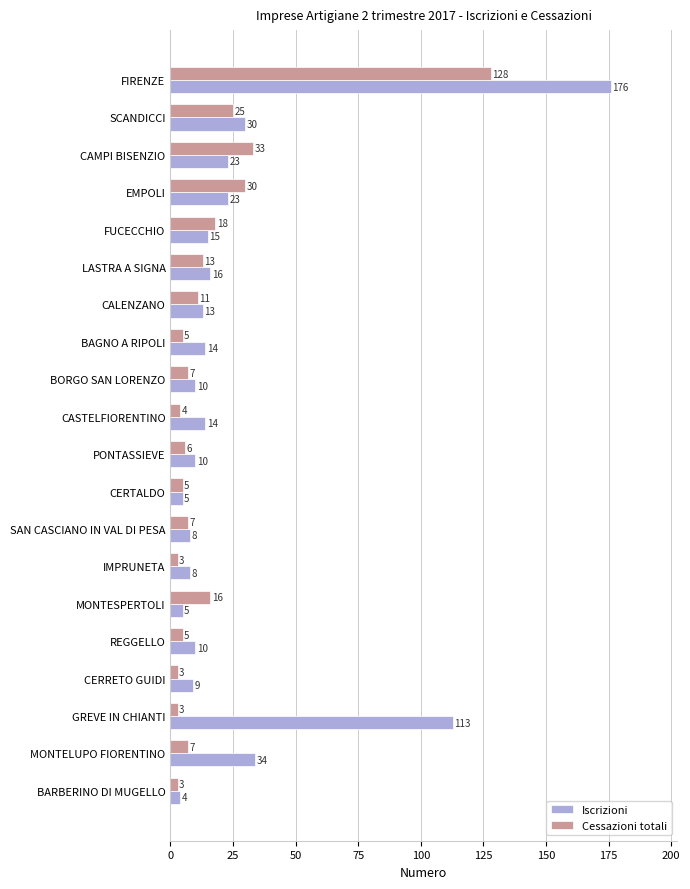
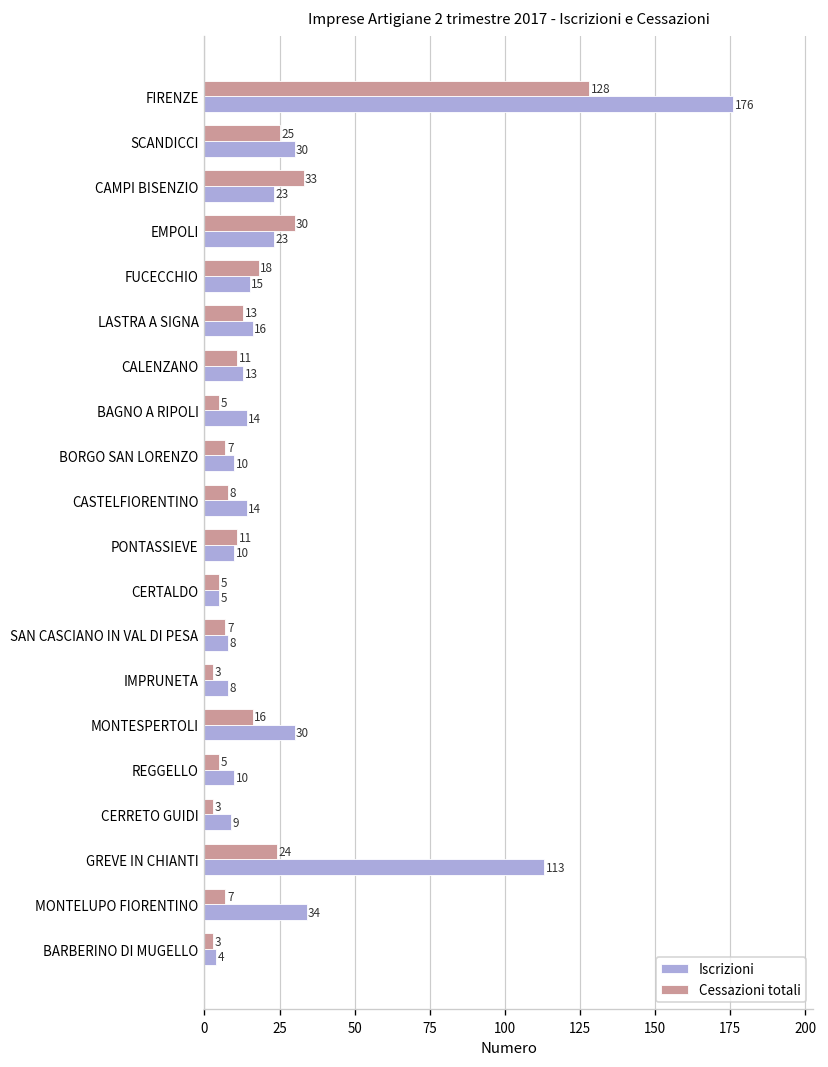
  {
    "Iscrizioni": {
      "FIRENZE": 176,
      "SCANDICCI": 30,
      "CAMPI BISENZIO": 23,
      "EMPOLI": 23,
      "FUCECCHIO": 15,
      "LASTRA A SIGNA": 16,
      "CALENZANO": 13,
      "BAGNO A RIPOLI": 14,
      "BORGO SAN LORENZO": 10,
      "CASTELFIORENTINO": 14,
      "PONTASSIEVE": 10,
      "CERTALDO": 5,
      "SAN CASCIANO IN VAL DI PESA": 8,
      "IMPRUNETA": 8,
-     "MONTESPERTOLI": 5,
+     "MONTESPERTOLI": 30,
      "REGGELLO": 10,
      "CERRETO GUIDI": 9,
      "GREVE IN CHIANTI": 113,
      "MONTELUPO FIORENTINO": 34,
      "BARBERINO DI MUGELLO": 4
    },
    "Cessazioni totali": {
      "FIRENZE": 128,
      "SCANDICCI": 25,
      "CAMPI BISENZIO": 33,
      "EMPOLI": 30,
      "FUCECCHIO": 18,
      "LASTRA A SIGNA": 13,
      "CALENZANO": 11,
      "BAGNO A RIPOLI": 5,
      "BORGO SAN LORENZO": 7,
-     "CASTELFIORENTINO": 4,
-     "PONTASSIEVE": 6,
+     "CASTELFIORENTINO": 8,
+     "PONTASSIEVE": 11,
      "CERTALDO": 5,
      "SAN CASCIANO IN VAL DI PESA": 7,
      "IMPRUNETA": 3,
      "MONTESPERTOLI": 16,
      "REGGELLO": 5,
      "CERRETO GUIDI": 3,
-     "GREVE IN CHIANTI": 3,
+     "GREVE IN CHIANTI": 24,
      "MONTELUPO FIORENTINO": 7,
      "BARBERINO DI MUGELLO": 3
    }
  }
